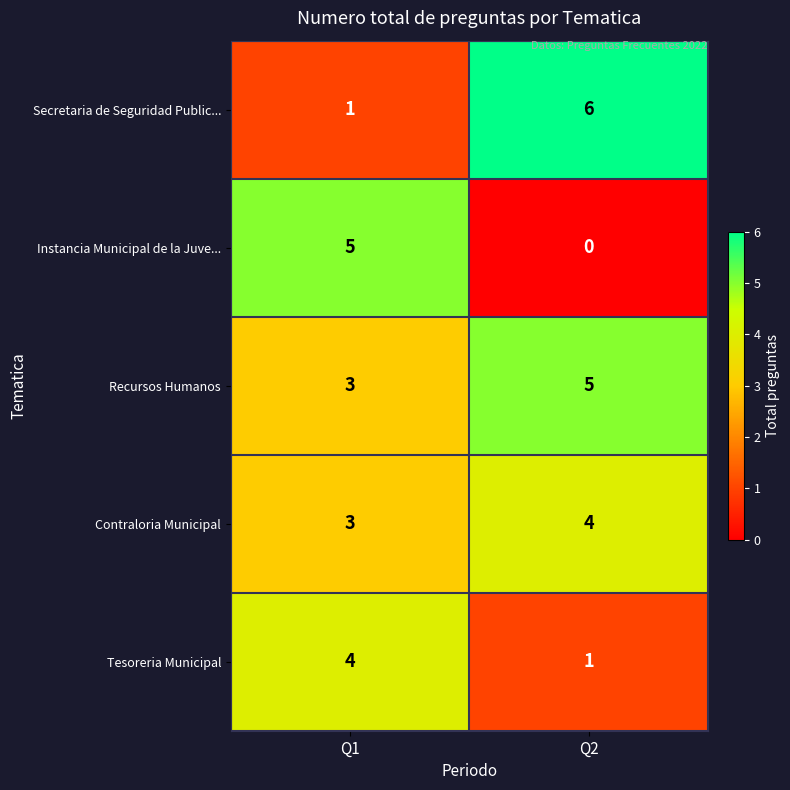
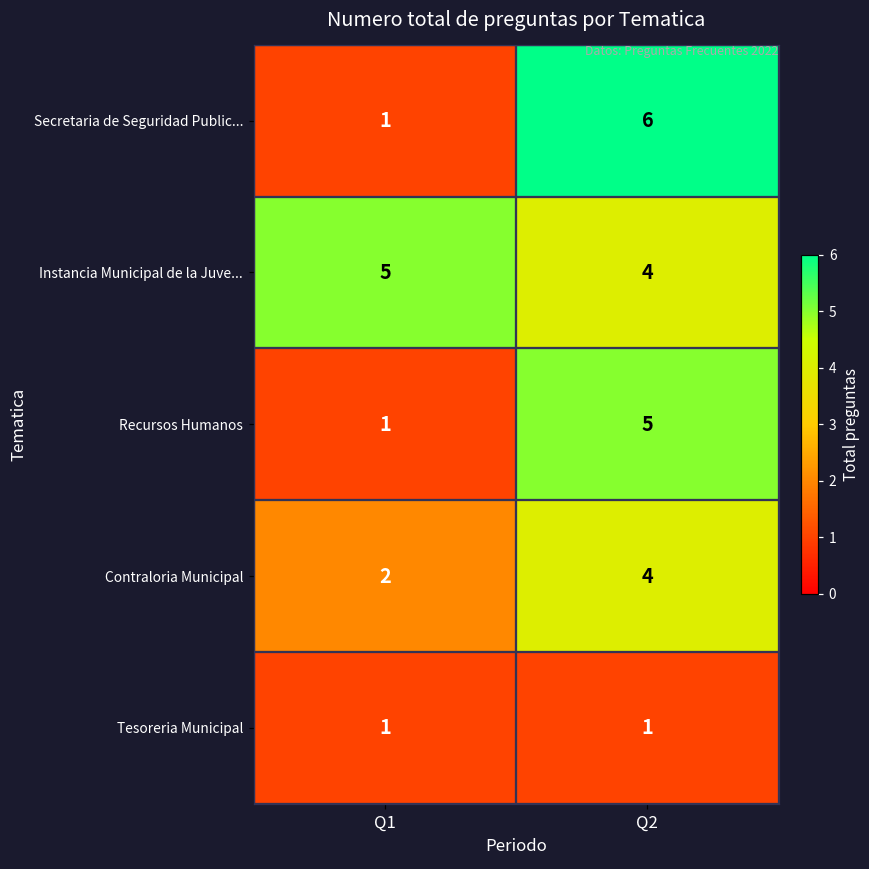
  {
    "Secretaria de Seguridad Public...": {
      "Q1": 1
    },
    "Instancia Municipal de la Juve...": {
      "Q1": 5,
-     "Q2": 0
+     "Q2": 4
    },
    "Recursos Humanos": {
-     "Q1": 3,
+     "Q1": 1,
      "Q2": 5
    },
    "Contraloria Municipal": {
-     "Q1": 3,
+     "Q1": 2,
      "Q2": 4
    },
    "Tesoreria Municipal": {
-     "Q1": 4,
+     "Q1": 1,
      "Q2": 1
    }
  }
